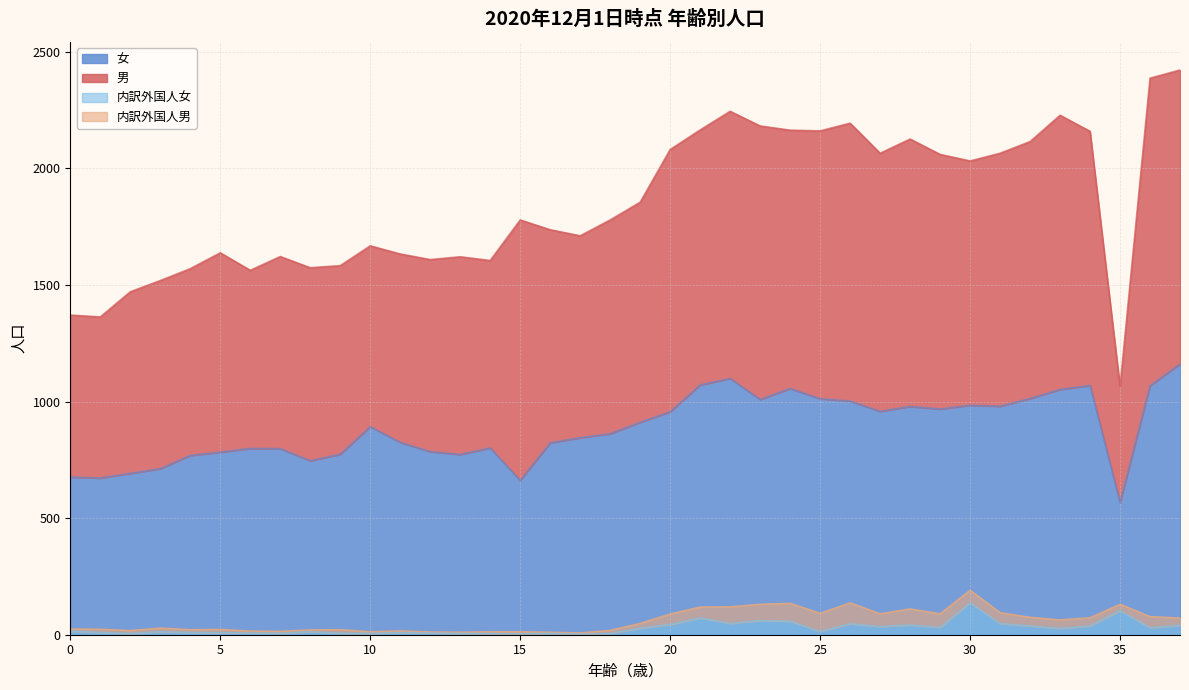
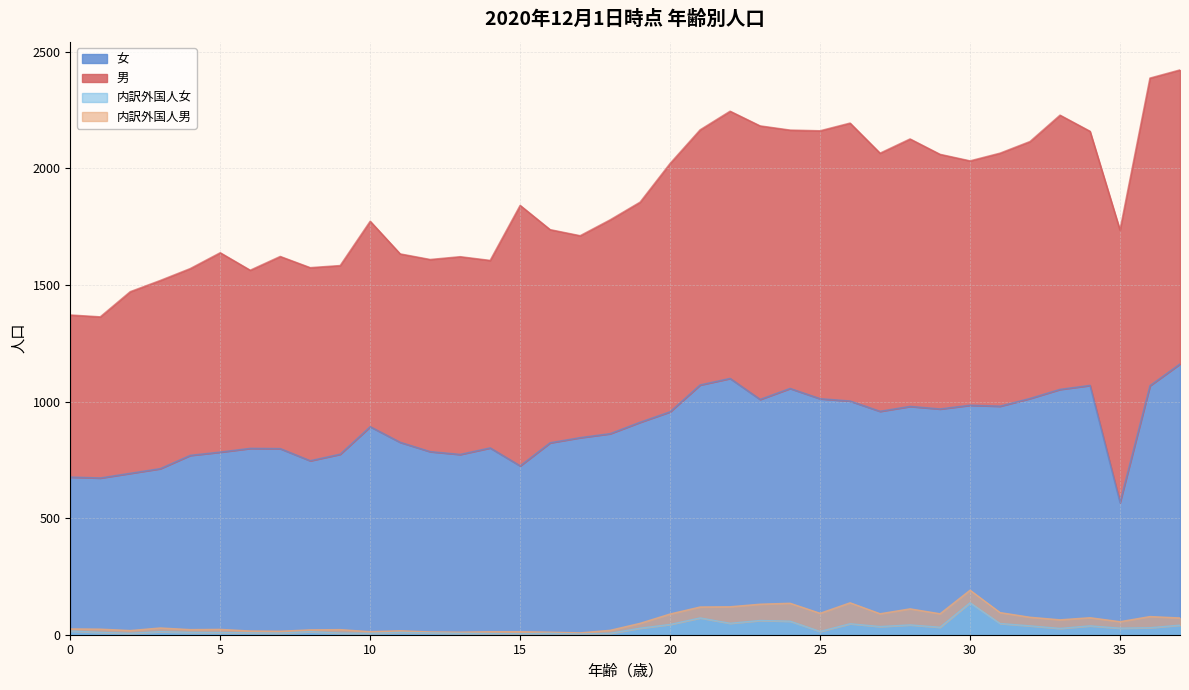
  {
    "女": {
      "0": 680,
      "5": 780,
      "10": 890,
-     "15": 660,
+     "15": 720,
      "20": 960,
      "25": 1010,
      "30": 980,
      "35": 570
    },
    "男": {
      "0": 700,
      "5": 860,
-     "10": 780,
+     "10": 880,
      "15": 1120,
-     "20": 1130,
+     "20": 1070,
      "25": 1150,
      "30": 1050,
-     "35": 500
+     "35": 1170
    },
    "内訳外国人女": {
      "5": 10,
      "20": 40,
      "25": 10,
      "30": 140,
-     "35": 100
+     "35": 30
    },
    "内訳外国人男": {
      "5": 10,
      "20": 50,
      "25": 80,
      "30": 50,
      "35": 30
    }
  }
